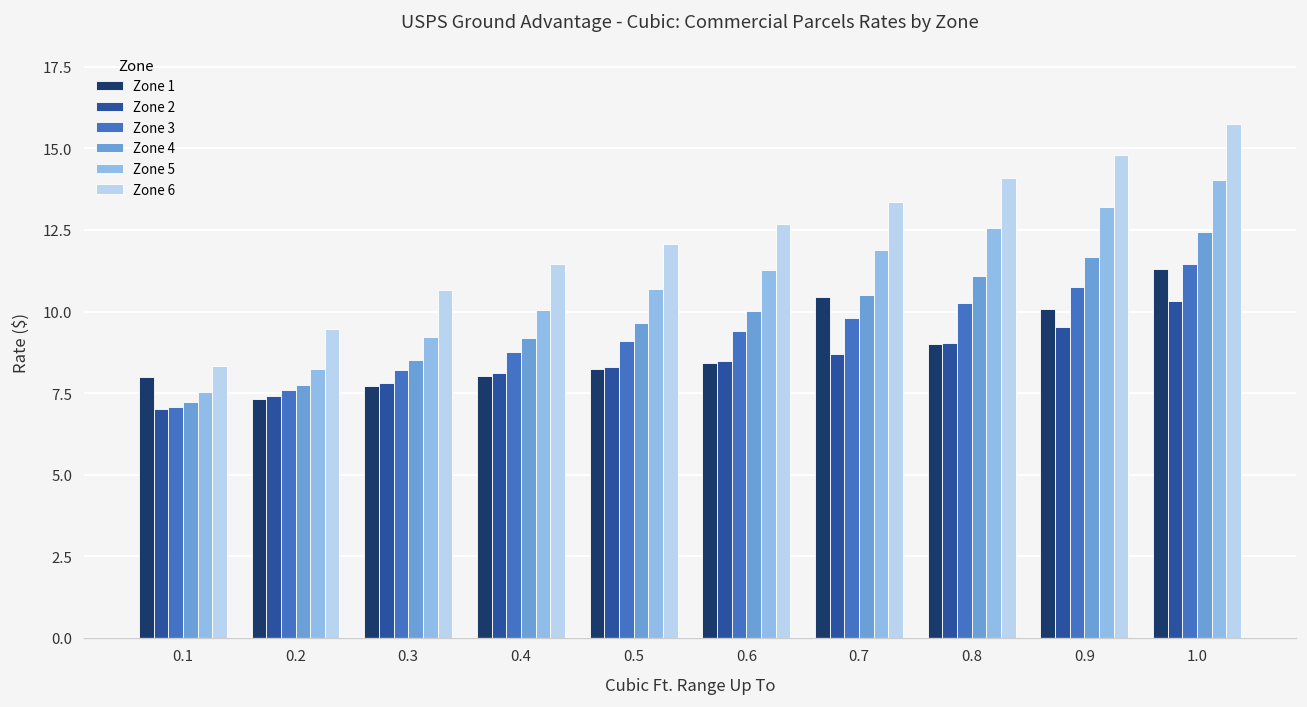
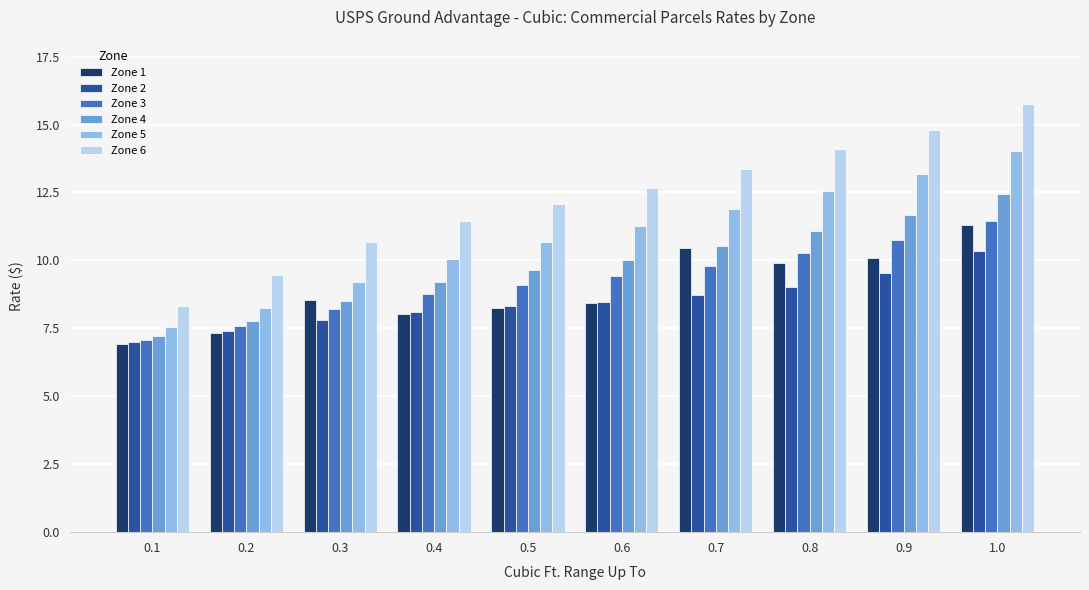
  {
    "Zone 1": {
-     "0.1": 8.0,
+     "0.1": 6.9,
      "0.2": 7.3,
-     "0.3": 7.7,
+     "0.3": 8.5,
      "0.4": 8.0,
      "0.5": 8.3,
      "0.6": 8.4,
      "0.7": 10.5,
-     "0.8": 9.0,
+     "0.8": 9.9,
      "0.9": 10.1,
      "1.0": 11.3
    }
  }
